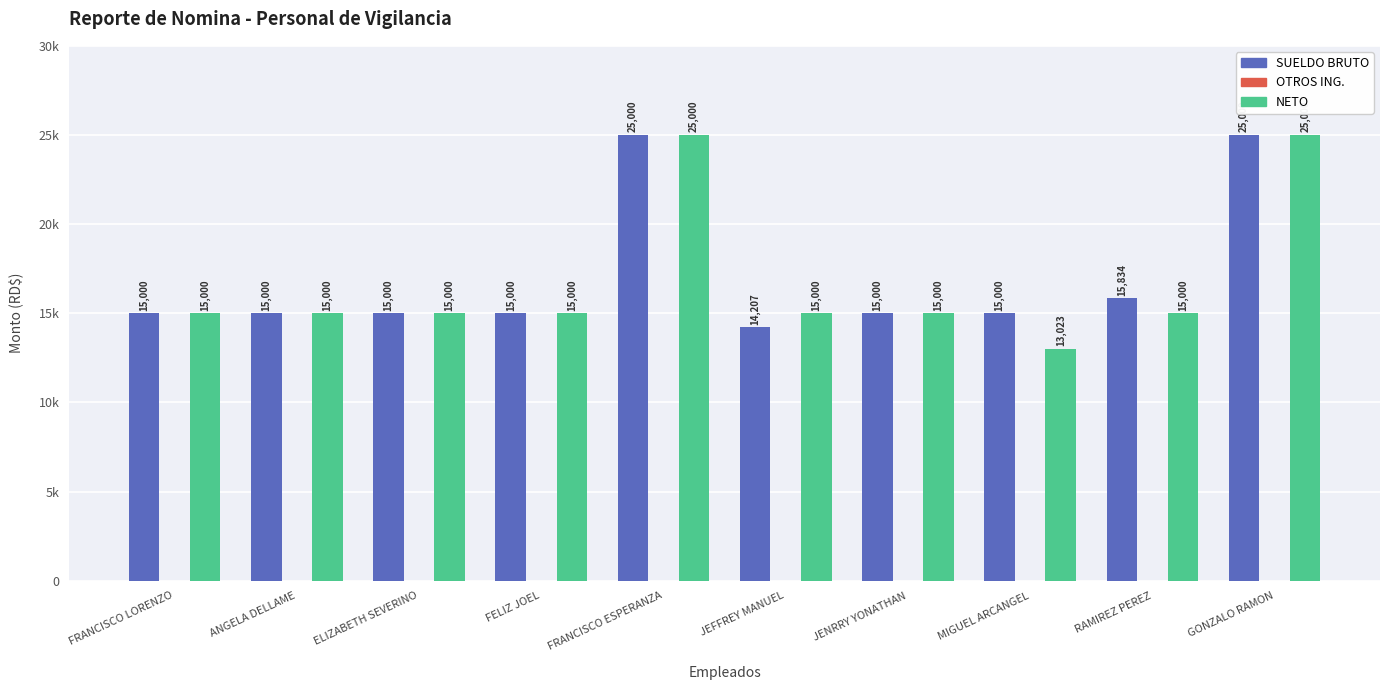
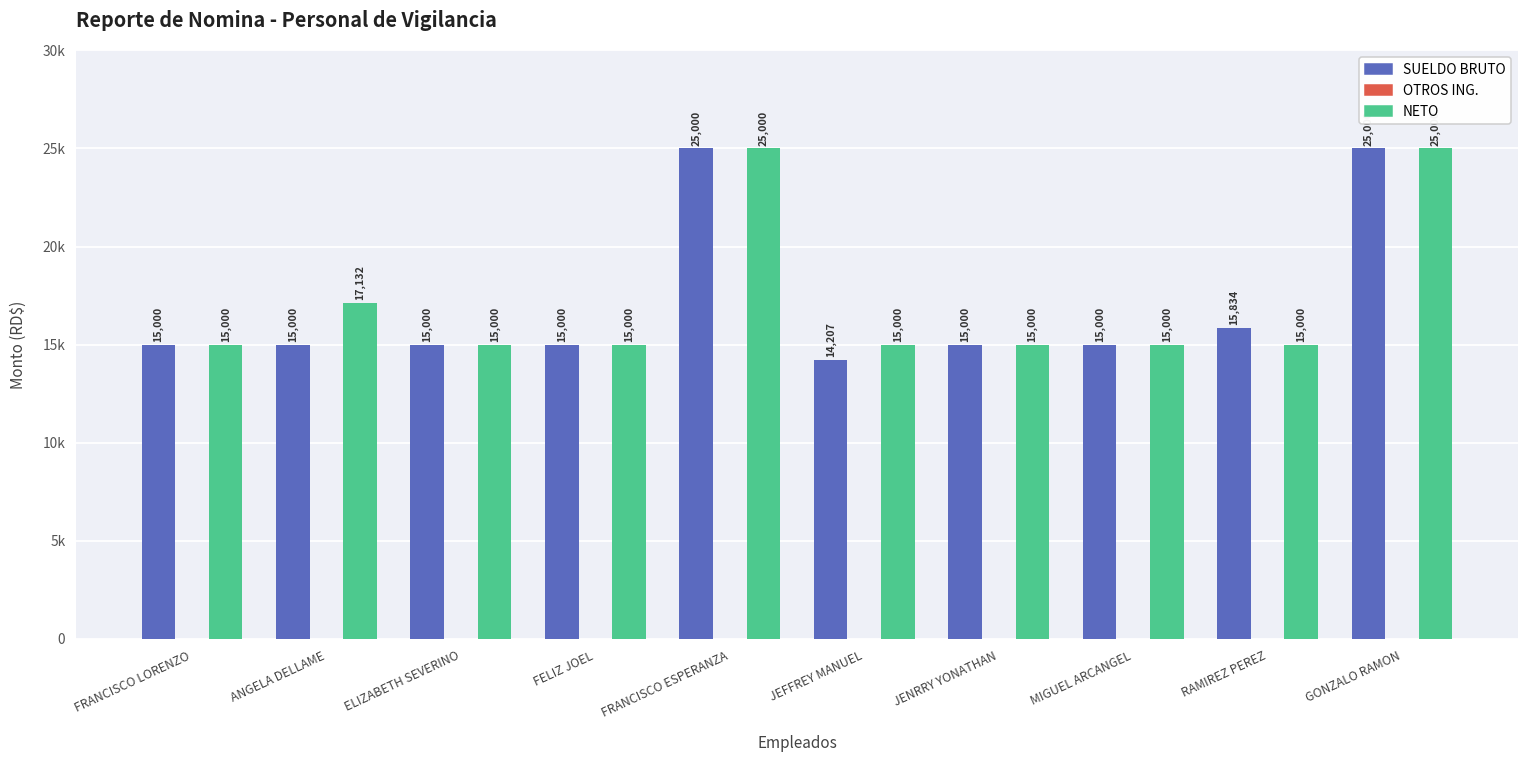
  {
    "SUELDO BRUTO": {
      "FRANCISCO LORENZO": "15,000",
      "ANGELA DELLAME": "15,000",
      "ELIZABETH SEVERINO": "15,000",
      "FELIZ JOEL": "15,000",
      "FRANCISCO ESPERANZA": "25,000",
      "JEFFREY MANUEL": "14,207",
      "JENRRY YONATHAN": "15,000",
      "MIGUEL ARCANGEL": "15,000",
      "RAMIREZ PEREZ": "15,834"
    },
    "OTROS ING.": {
      "FRANCISCO LORENZO": "0",
      "ANGELA DELLAME": "0",
      "ELIZABETH SEVERINO": "0",
      "FELIZ JOEL": "0",
      "FRANCISCO ESPERANZA": "0",
      "JEFFREY MANUEL": "0",
      "JENRRY YONATHAN": "0",
      "MIGUEL ARCANGEL": "0",
      "RAMIREZ PEREZ": "0",
      "GONZALO RAMON": "0"
    },
    "NETO": {
      "FRANCISCO LORENZO": "15,000",
-     "ANGELA DELLAME": "15,000",
+     "ANGELA DELLAME": "17,132",
      "ELIZABETH SEVERINO": "15,000",
      "FELIZ JOEL": "15,000",
      "FRANCISCO ESPERANZA": "25,000",
      "JEFFREY MANUEL": "15,000",
      "JENRRY YONATHAN": "15,000",
-     "MIGUEL ARCANGEL": "13,023",
+     "MIGUEL ARCANGEL": "15,000",
      "RAMIREZ PEREZ": "15,000"
    }
  }
